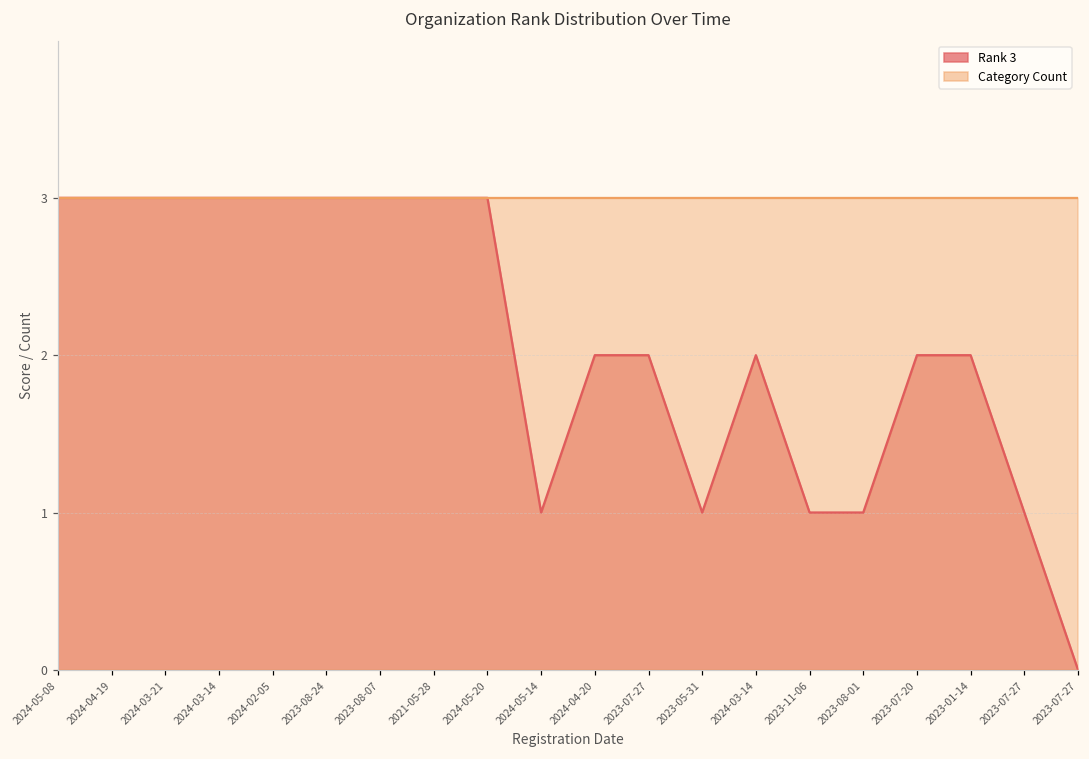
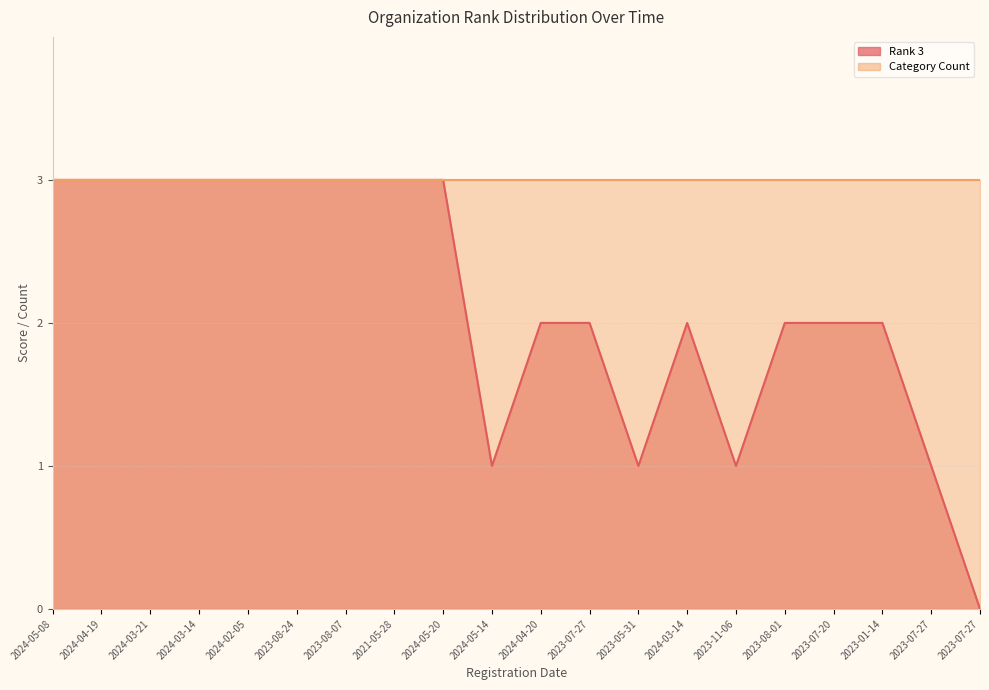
  {
    "Rank 3": {
      "2024-05-14": 1,
      "2024-04-20": 2,
      "2023-05-31": 1,
      "2023-11-06": 1,
-     "2023-08-01": 1,
+     "2023-08-01": 2,
      "2023-07-20": 2,
      "2023-01-14": 2
    },
    "Category Count": {
      "2024-05-14": 3,
      "2024-04-20": 3,
      "2023-05-31": 3,
      "2023-11-06": 3,
      "2023-08-01": 3,
      "2023-07-20": 3,
      "2023-01-14": 3
    }
  }
